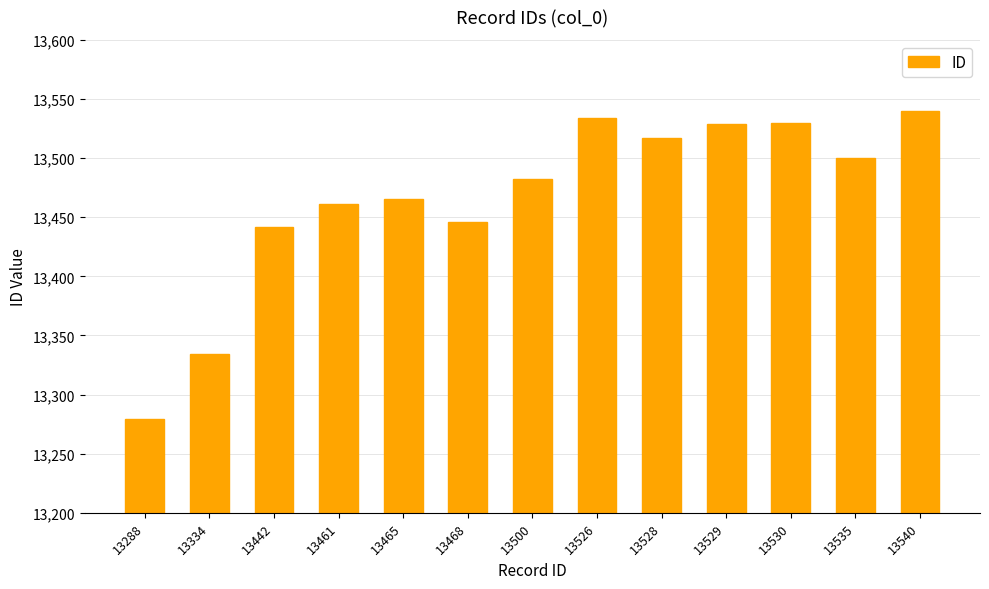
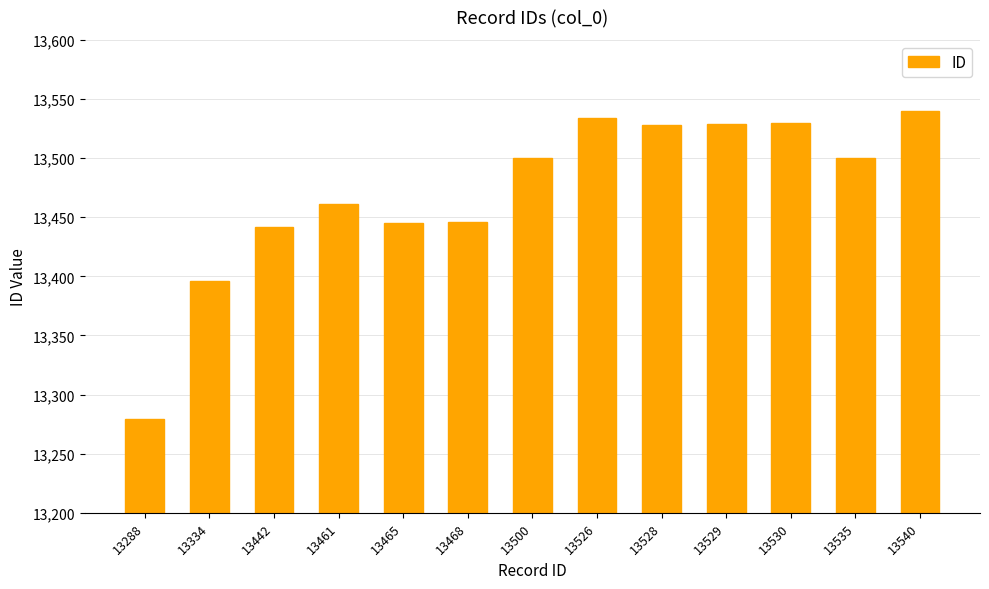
  {
    "13288": "13,279",
-   "13334": "13,334",
+   "13334": "13,396",
    "13442": "13,442",
    "13461": "13,461",
-   "13465": "13,465",
+   "13465": "13,445",
    "13468": "13,446",
-   "13500": "13,482",
+   "13500": "13,500",
    "13526": "13,534",
-   "13528": "13,517",
+   "13528": "13,528",
    "13529": "13,529",
    "13530": "13,530",
    "13535": "13,500",
    "13540": "13,540"
  }
